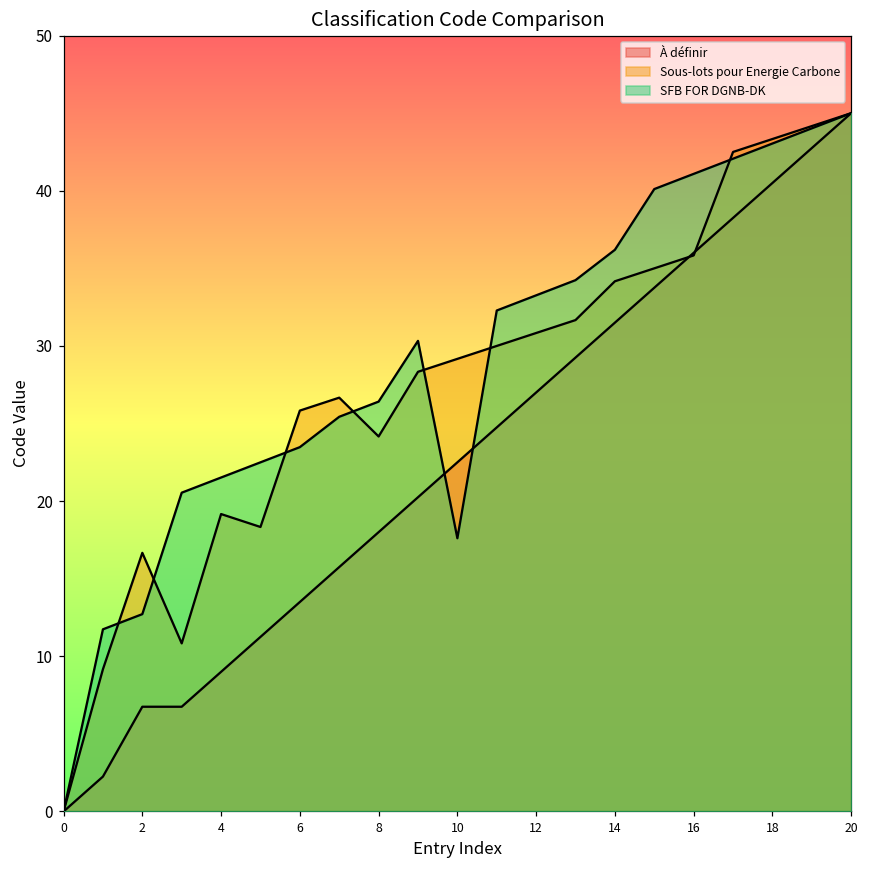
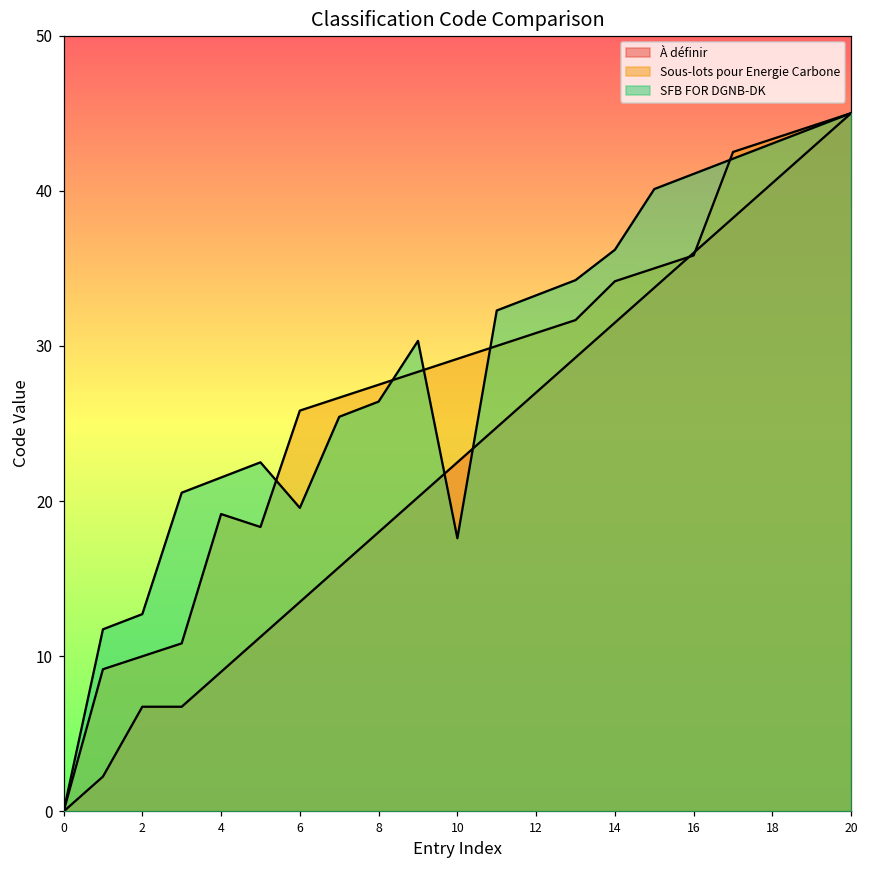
  {
    "À définir": {
      "2": 6.8,
      "4": 9.0,
      "6": 13.5,
      "8": 18.0,
      "10": 22.5,
      "12": 27.0,
      "14": 31.5,
      "18": 40.5
    },
    "Sous-lots pour Energie Carbone": {
-     "2": 16.7,
+     "2": 10.0,
      "4": 19.2,
      "6": 25.8,
-     "8": 24.2,
+     "8": 27.5,
      "10": 29.2,
      "12": 30.8,
      "14": 34.2,
      "18": 43.3
    },
    "SFB FOR DGNB-DK": {
      "2": 12.7,
      "4": 21.5,
-     "6": 23.5,
+     "6": 19.6,
      "8": 26.4,
      "10": 17.6,
      "12": 33.3,
      "14": 36.2,
      "16": 41.1,
      "18": 43.0
    }
  }
